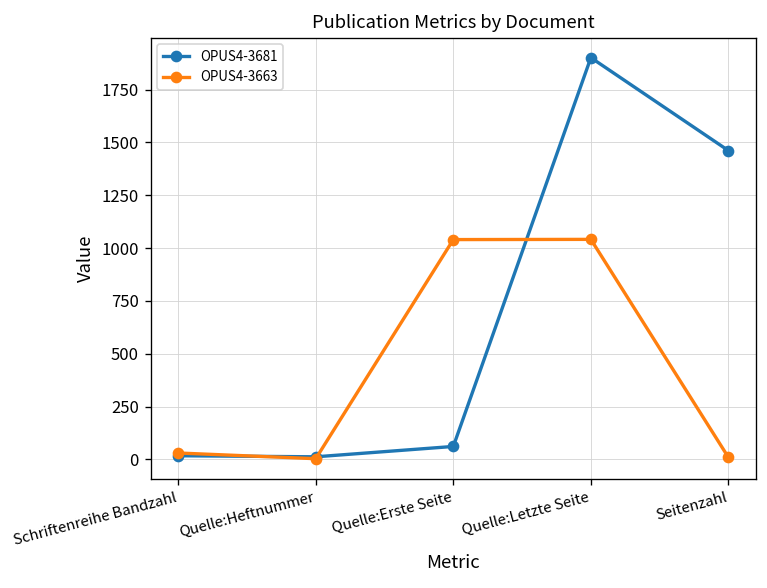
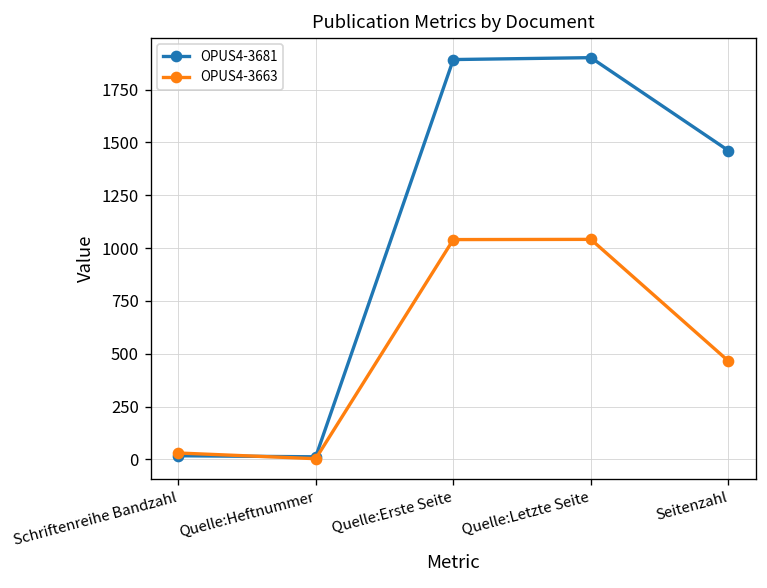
  {
    "OPUS4-3681": {
-     "Quelle:Erste Seite": 60,
+     "Quelle:Erste Seite": 1890,
      "Quelle:Letzte Seite": 1900,
      "Seitenzahl": 1460
    },
    "OPUS4-3663": {
      "Quelle:Erste Seite": 1040,
      "Quelle:Letzte Seite": 1040,
-     "Seitenzahl": 10
+     "Seitenzahl": 470
    }
  }
